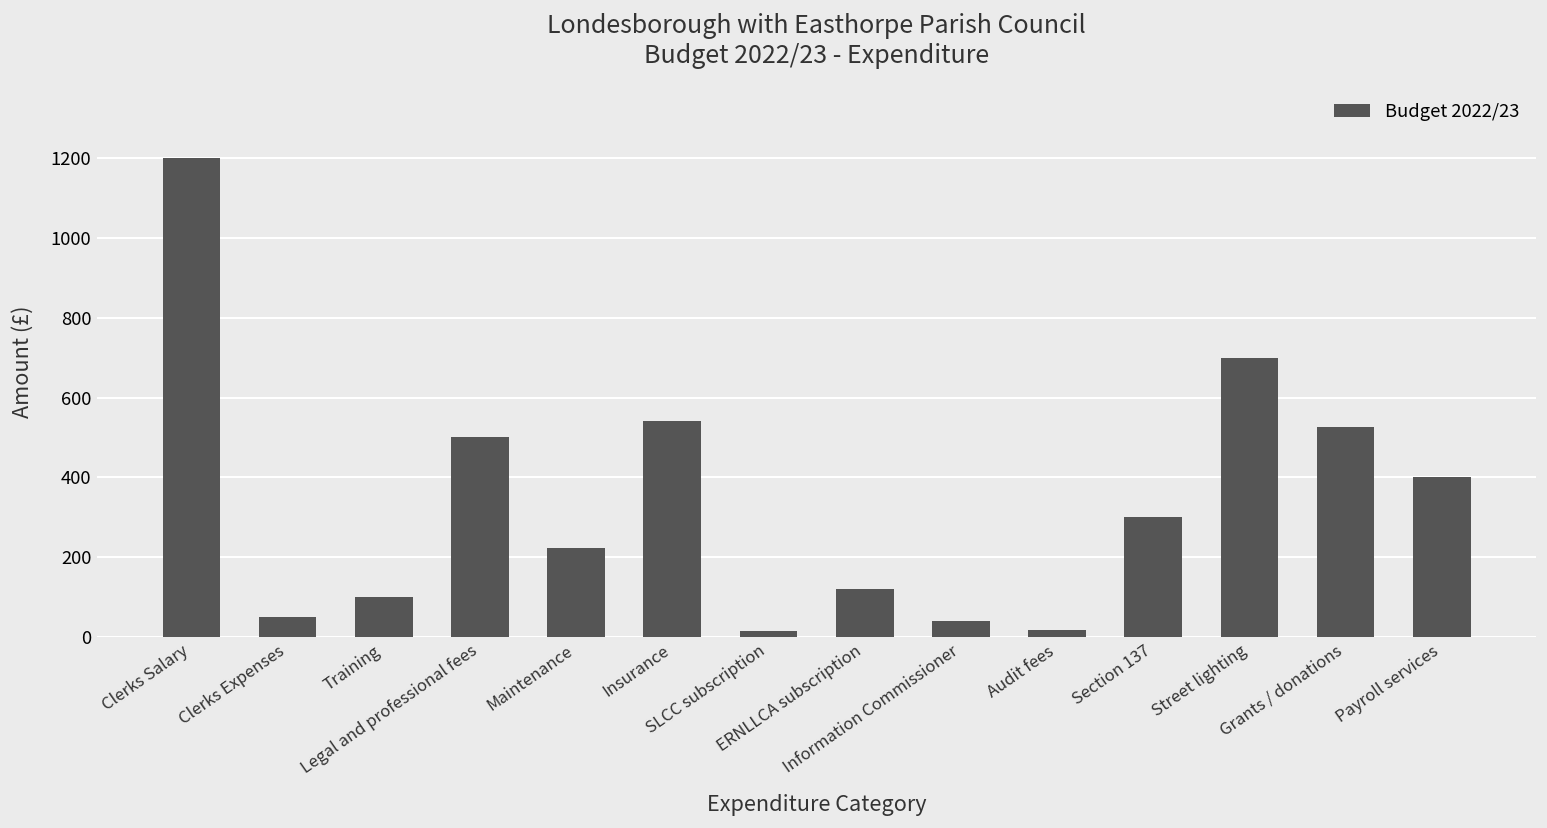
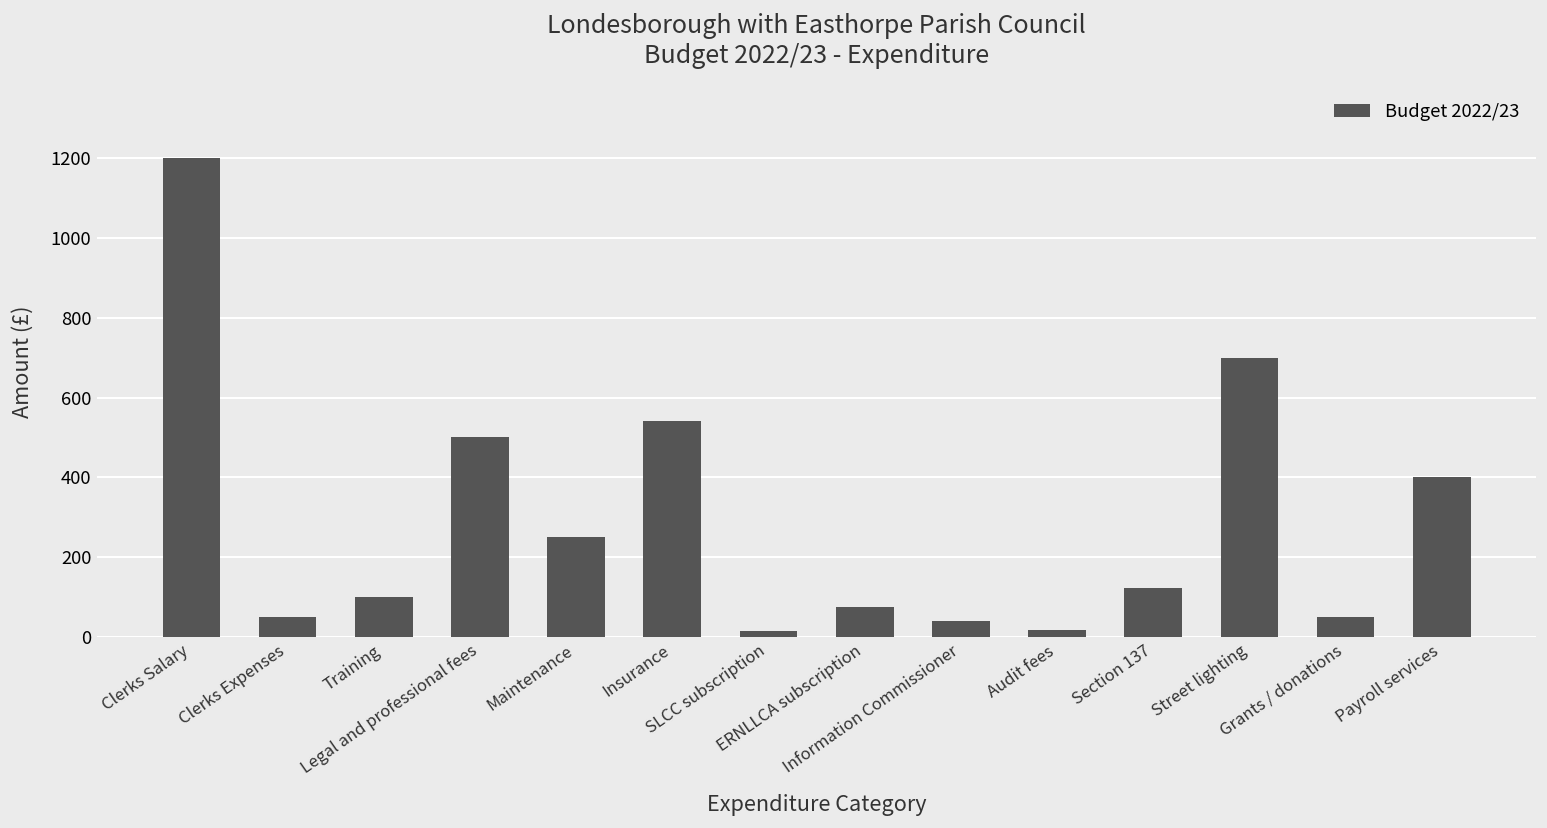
  {
    "Clerks Salary": 1200,
    "Clerks Expenses": 50,
    "Training": 100,
    "Legal and professional fees": 500,
-   "Maintenance": 220,
+   "Maintenance": 250,
    "Insurance": 540,
    "SLCC subscription": 20,
-   "ERNLLCA subscription": 120,
+   "ERNLLCA subscription": 70,
    "Information Commissioner": 40,
    "Audit fees": 20,
-   "Section 137": 300,
+   "Section 137": 120,
    "Street lighting": 700,
-   "Grants / donations": 530,
+   "Grants / donations": 50,
    "Payroll services": 400
  }
